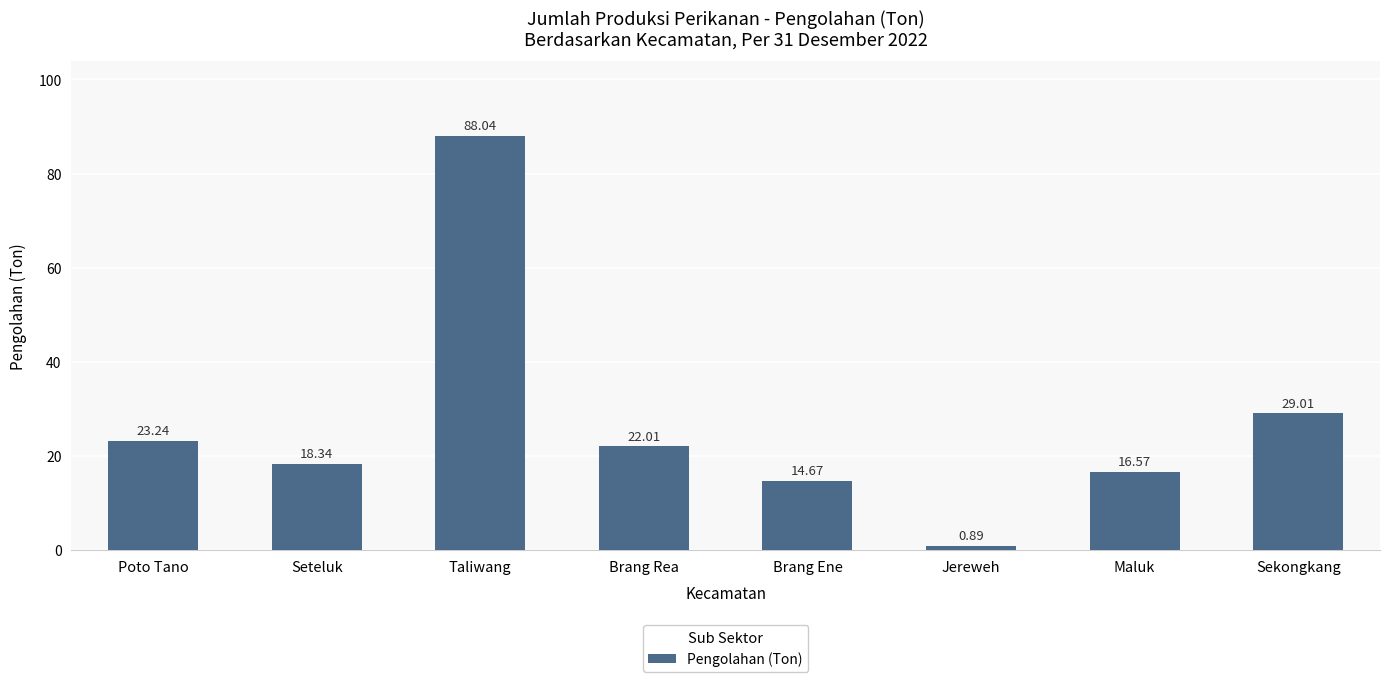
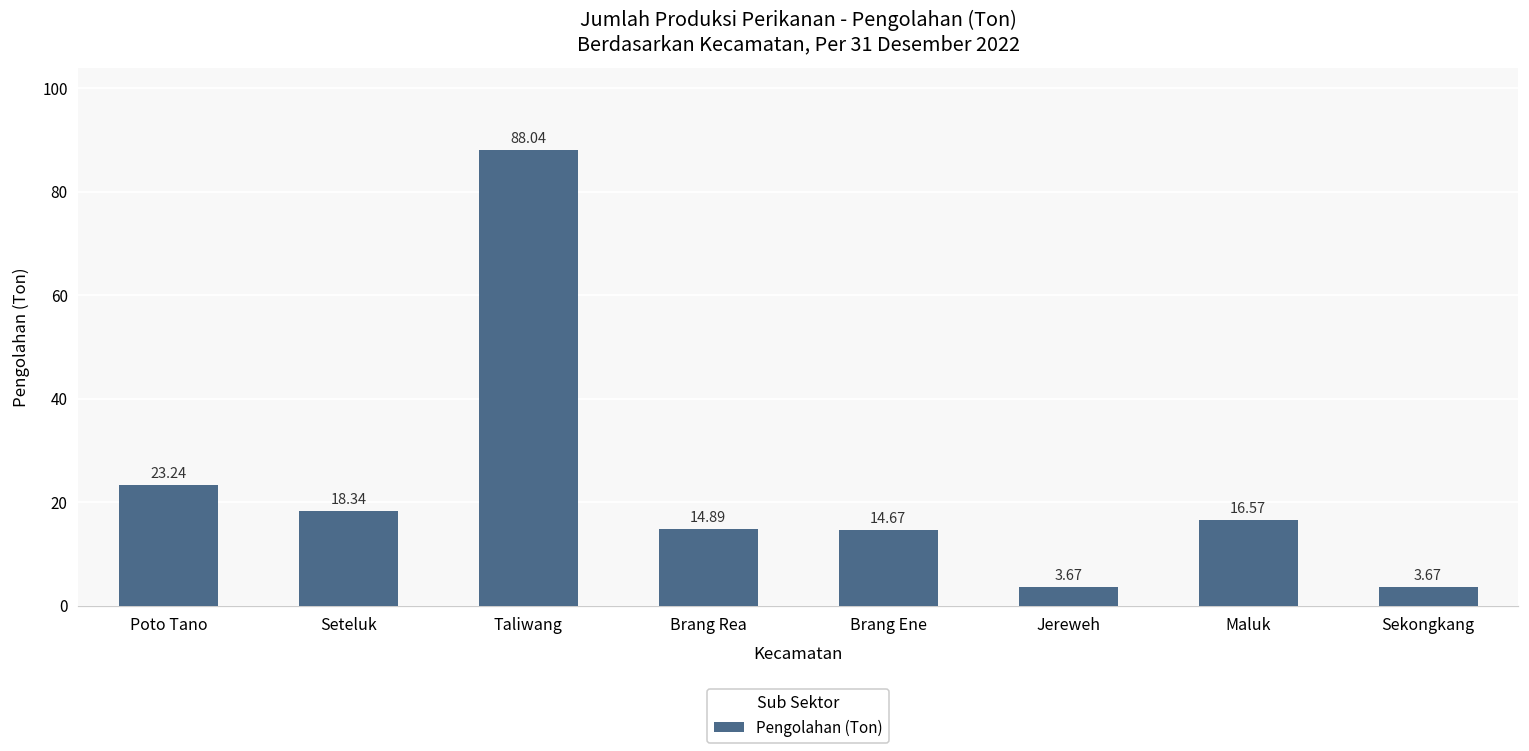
  {
    "Poto Tano": 23.24,
    "Seteluk": 18.34,
    "Taliwang": 88.04,
-   "Brang Rea": 22.01,
+   "Brang Rea": 14.89,
    "Brang Ene": 14.67,
-   "Jereweh": 0.89,
+   "Jereweh": 3.67,
    "Maluk": 16.57,
-   "Sekongkang": 29.01
+   "Sekongkang": 3.67
  }
